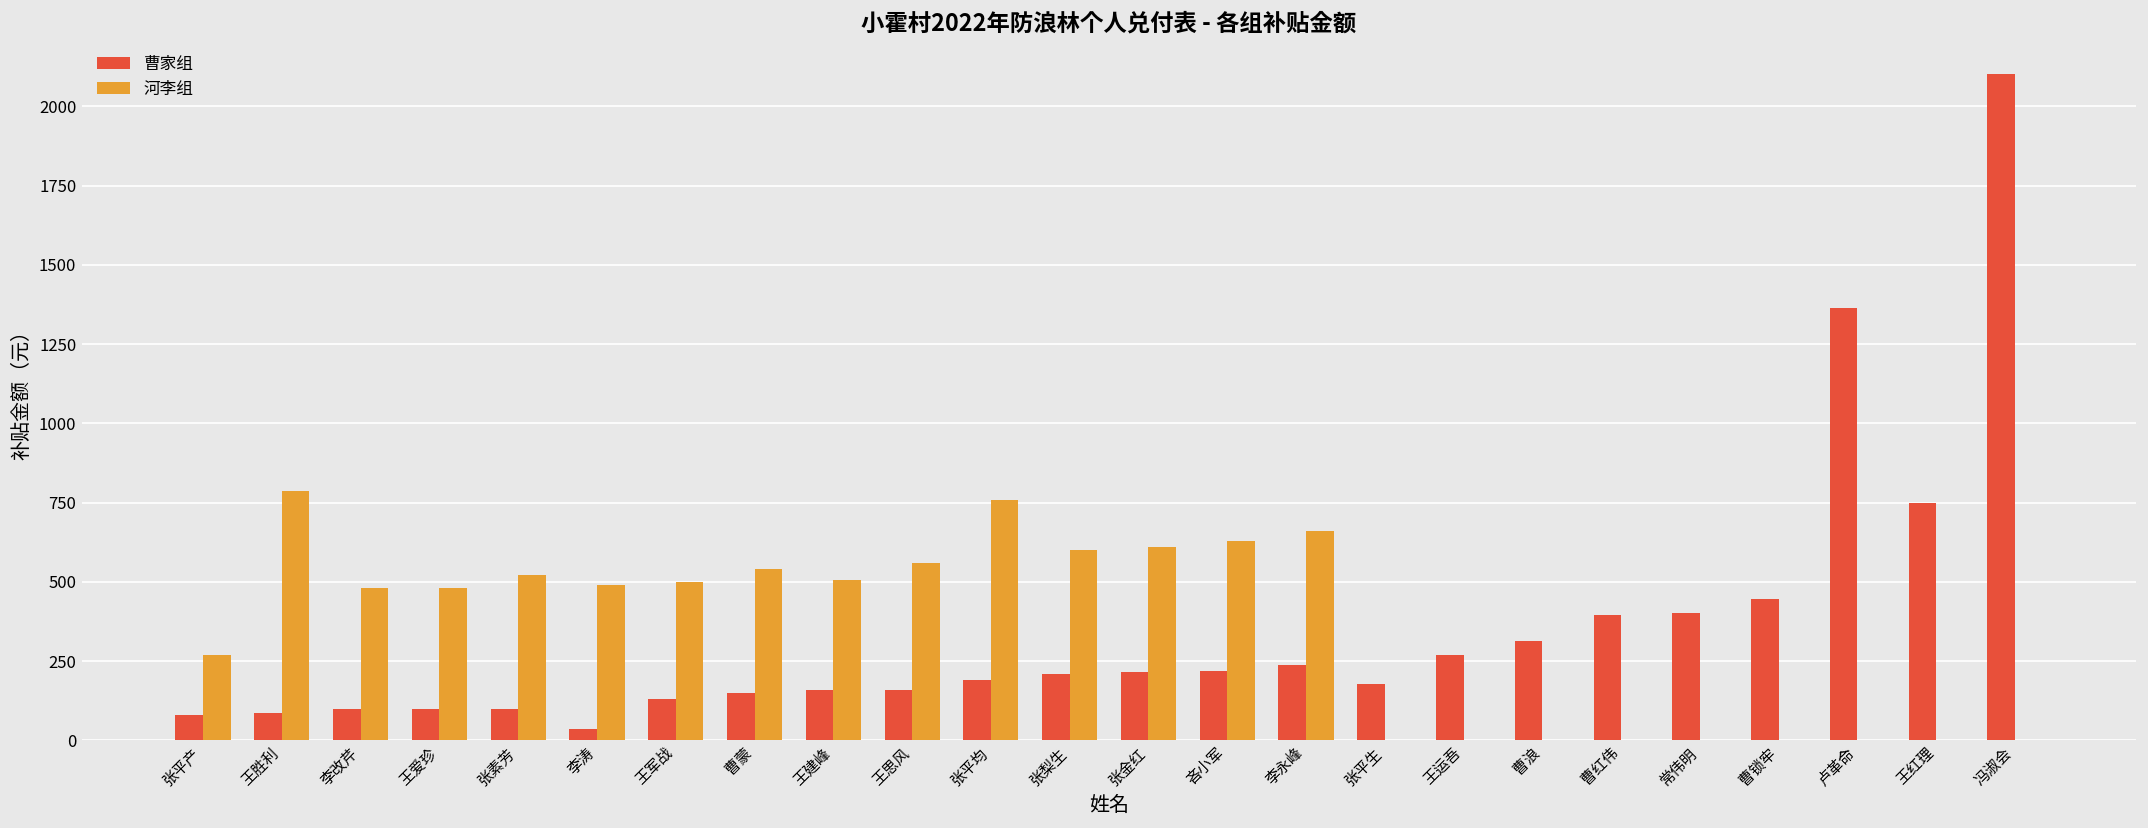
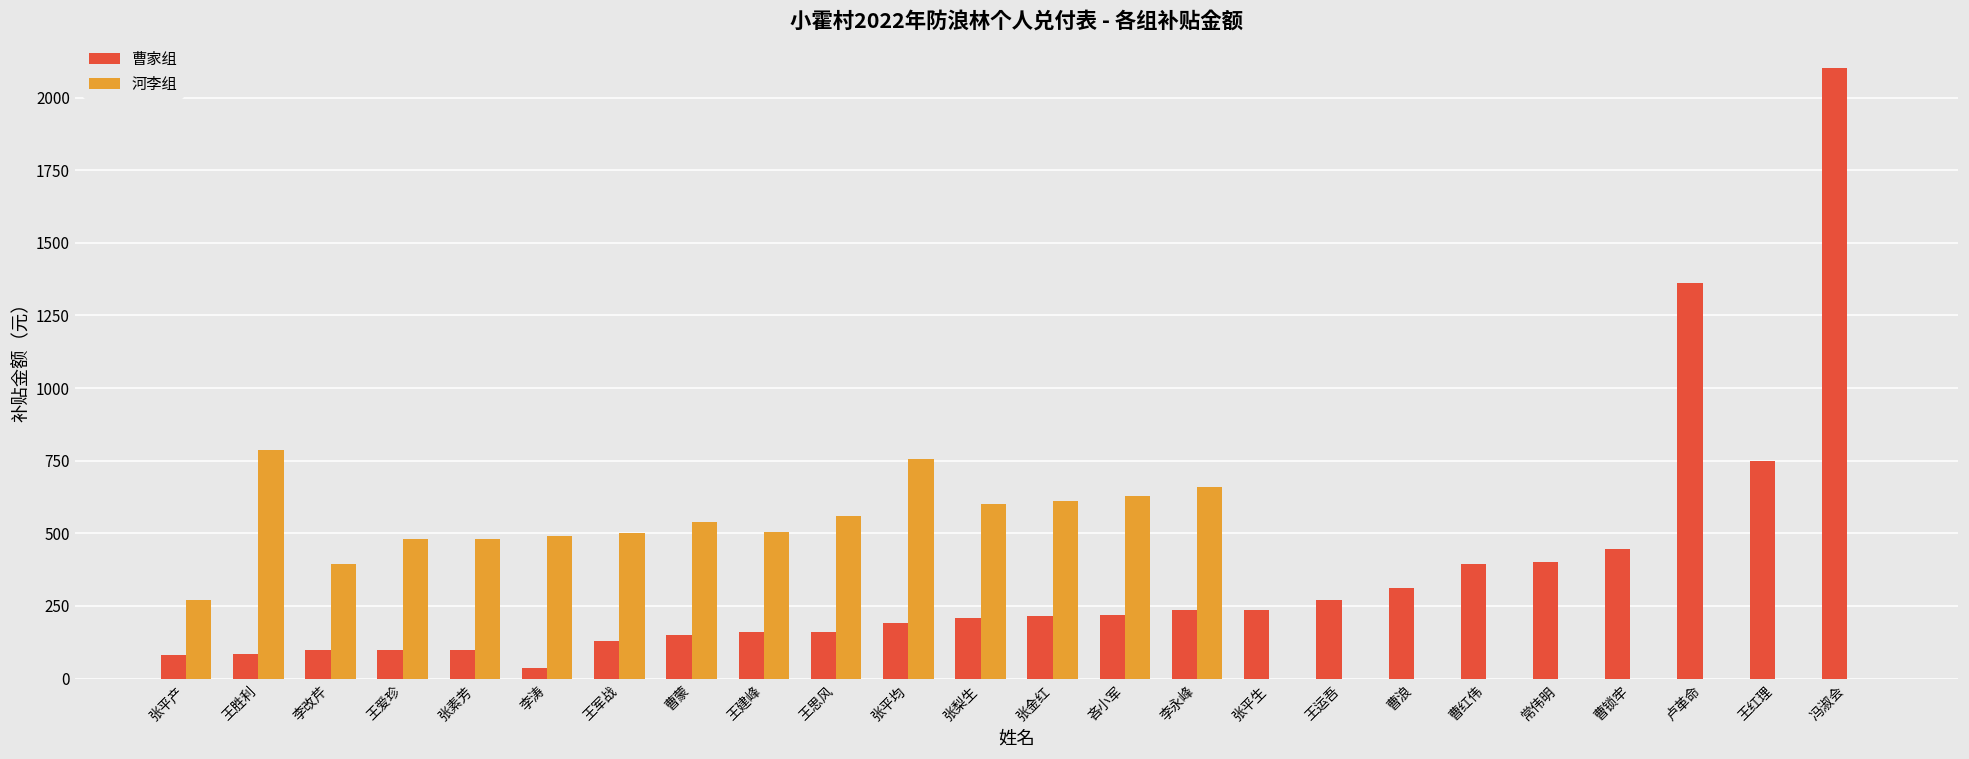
  {
    "曹家组": {
      "张平产": 80,
      "王胜利": 90,
      "李改芹": 100,
      "王爱珍": 100,
      "张素芳": 100,
      "李涛": 40,
      "王军战": 130,
      "曹蒙": 150,
      "王建峰": 160,
      "王思风": 160,
      "张平均": 190,
      "张梨生": 210,
      "张金红": 220,
      "吝小军": 220,
      "李永峰": 240,
-     "张平生": 180,
+     "张平生": 240,
      "王运吾": 270,
      "曹浪": 310,
      "曹红伟": 400,
      "常伟明": 400,
      "曹锁牢": 450,
      "卢革命": 1360,
      "王红理": 750,
      "冯淑会": 2100
    },
    "河李组": {
      "张平产": 270,
      "王胜利": 790,
-     "李改芹": 480,
+     "李改芹": 390,
      "王爱珍": 480,
-     "张素芳": 520,
+     "张素芳": 480,
      "李涛": 490,
      "王军战": 500,
      "曹蒙": 540,
      "王建峰": 510,
      "王思风": 560,
      "张平均": 760,
      "张梨生": 600,
      "张金红": 610,
      "吝小军": 630,
      "李永峰": 660,
      "张平生": 0,
      "王运吾": 0,
      "曹浪": 0,
      "曹红伟": 0,
      "常伟明": 0,
      "曹锁牢": 0,
      "卢革命": 0,
      "王红理": 0,
      "冯淑会": 0
    }
  }
